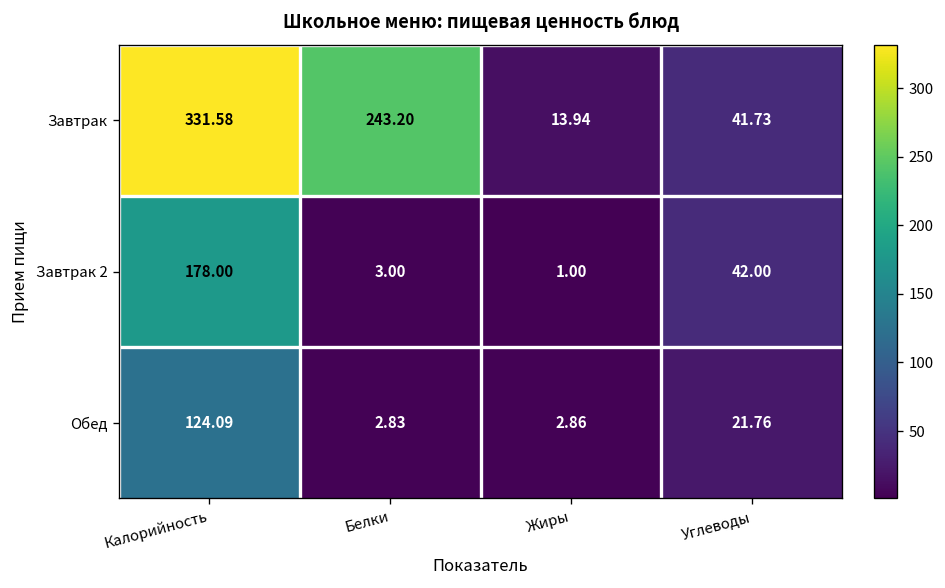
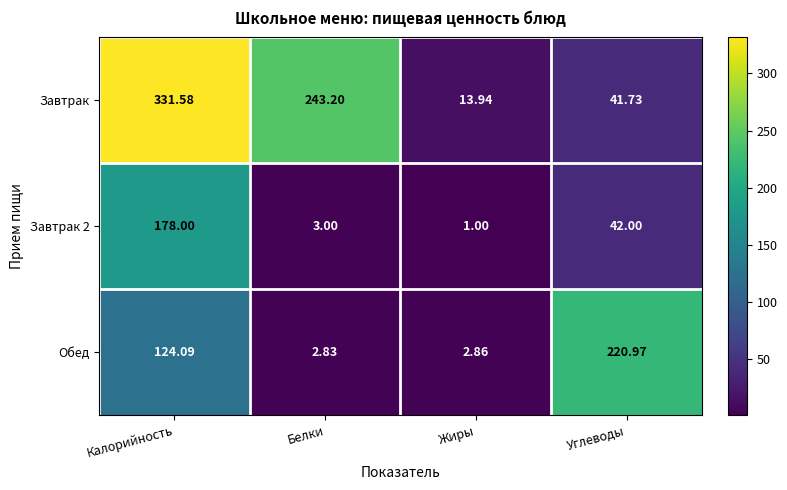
  {
    "Завтрак": {
      "Калорийность": 331.58,
      "Белки": 243.20,
      "Жиры": 13.94,
      "Углеводы": 41.73
    },
    "Завтрак 2": {
      "Калорийность": 178.00,
      "Белки": 3.00,
      "Жиры": 1.00,
      "Углеводы": 42.00
    },
    "Обед": {
      "Калорийность": 124.09,
      "Белки": 2.83,
      "Жиры": 2.86,
-     "Углеводы": 21.76
+     "Углеводы": 220.97
    }
  }
